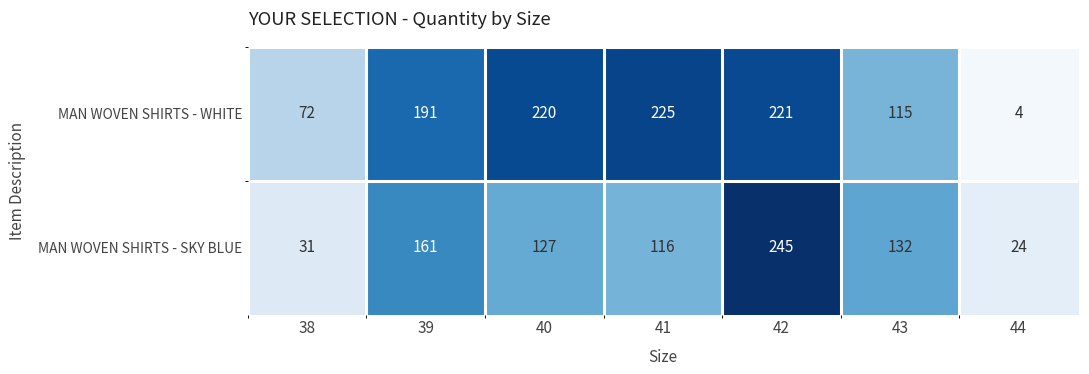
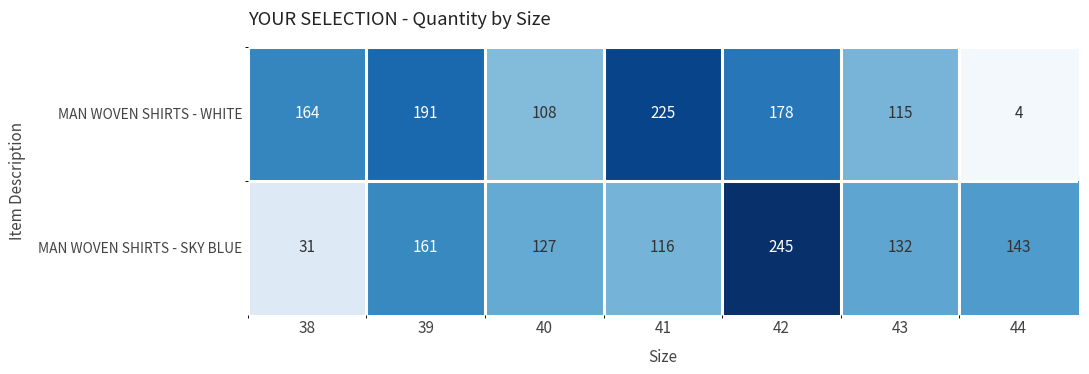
  {
    "MAN WOVEN SHIRTS - WHITE": {
-     "38": 72,
+     "38": 164,
      "39": 191,
-     "40": 220,
+     "40": 108,
      "41": 225,
-     "42": 221,
+     "42": 178,
      "43": 115,
      "44": 4
    },
    "MAN WOVEN SHIRTS - SKY BLUE": {
      "38": 31,
      "39": 161,
      "40": 127,
      "41": 116,
      "42": 245,
      "43": 132,
-     "44": 24
+     "44": 143
    }
  }
